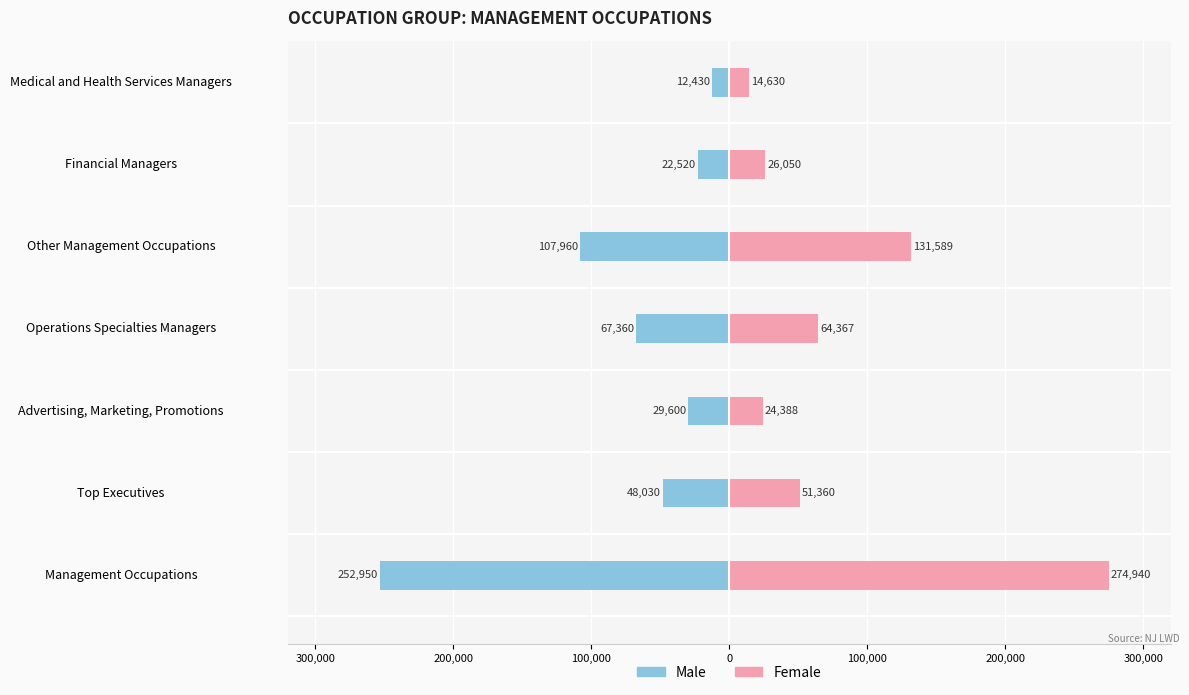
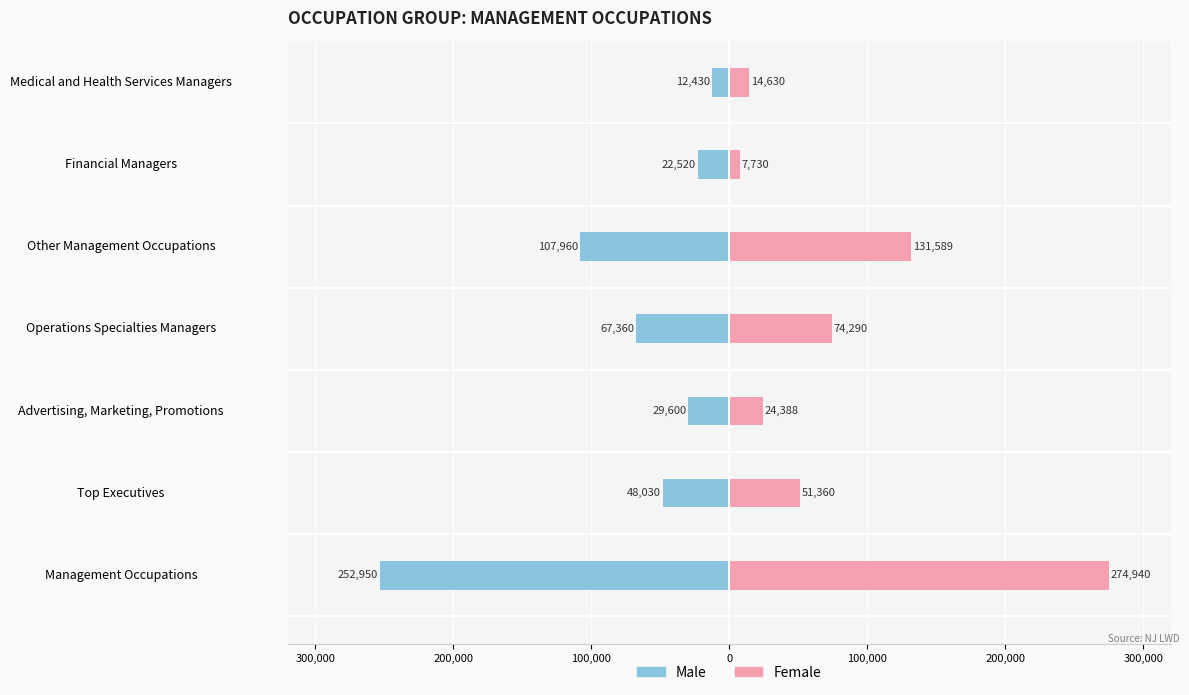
  {
    "Female": {
      "Medical and Health Services Managers": "14,630",
-     "Financial Managers": "26,050",
+     "Financial Managers": "7,730",
      "Other Management Occupations": "131,589",
-     "Operations Specialties Managers": "64,367",
+     "Operations Specialties Managers": "74,290",
      "Advertising, Marketing, Promotions": "24,388",
      "Top Executives": "51,360",
      "Management Occupations": "274,940"
    }
  }
